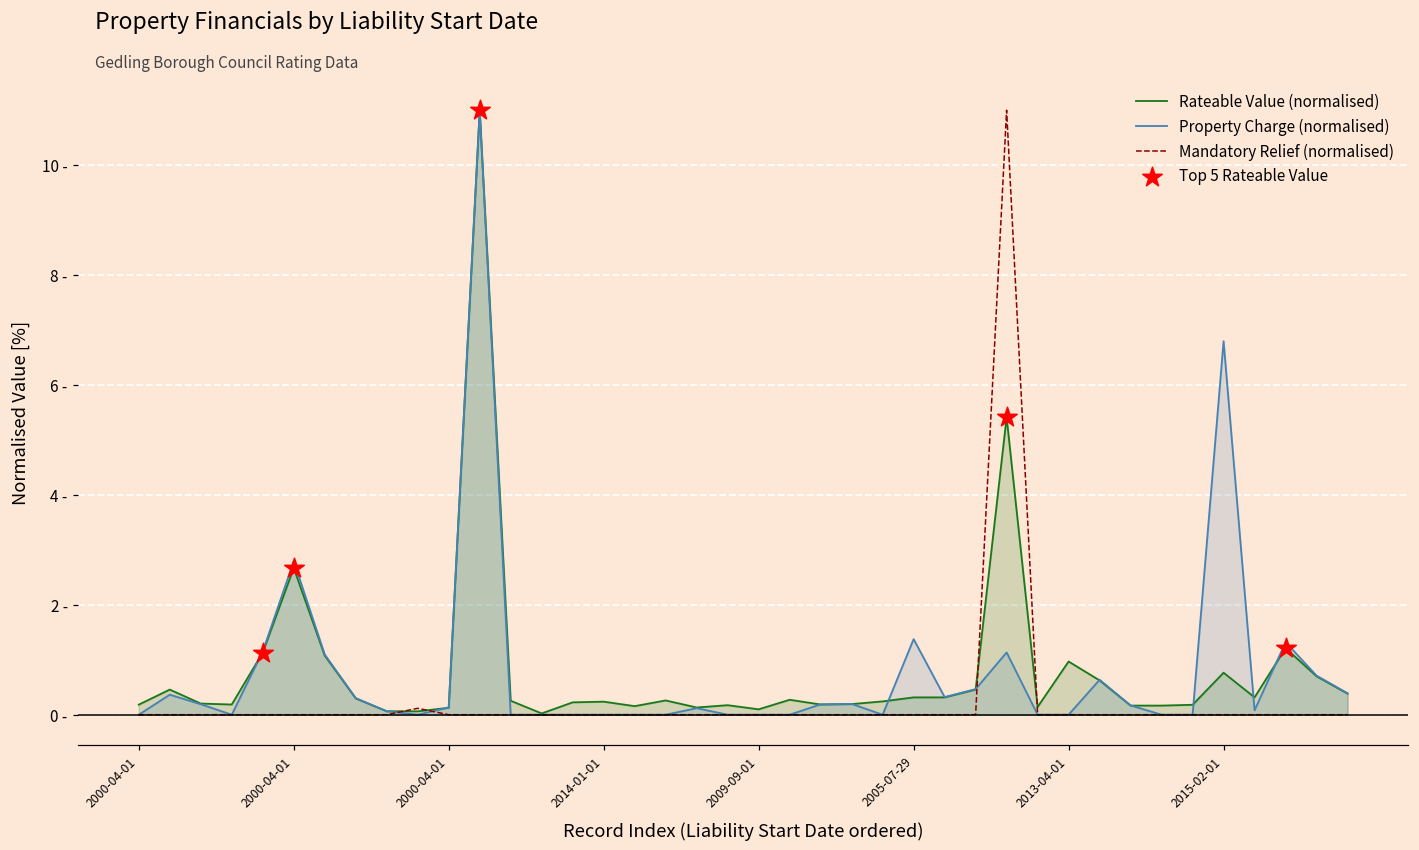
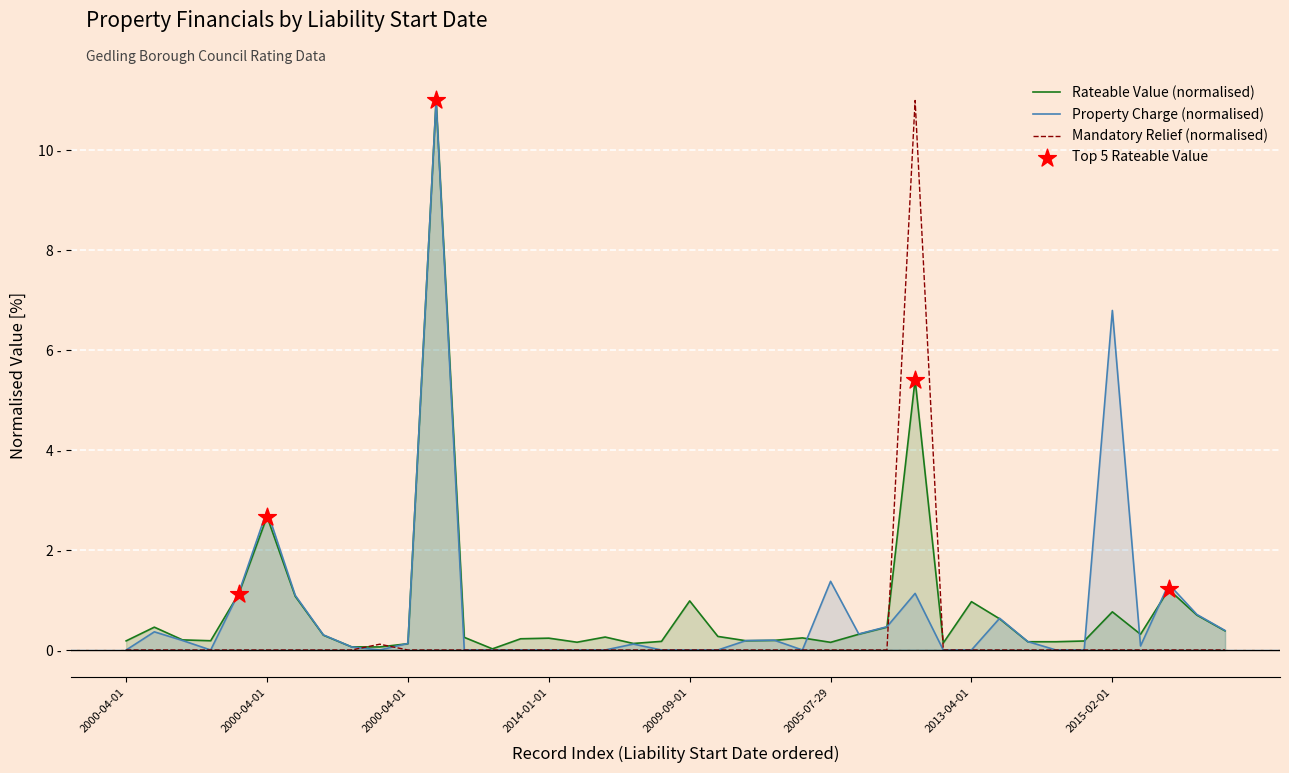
  {
    "Rateable Value (normalised)": {
-     "2009-09-01": "0.1 -",
-     "2005-07-29": "0.3 -",
+     "2009-09-01": "1.0 -",
+     "2005-07-29": "0.2 -",
      "2013-04-01": "1.0 -",
      "2015-02-01": "0.8 -"
    },
    "Property Charge (normalised)": {
      "2005-07-29": "1.4 -",
      "2015-02-01": "6.8 -"
    },
    "Mandatory Relief (normalised)": {
      "2005-07-29": "0.0 -",
      "2015-02-01": "0.0 -"
    }
  }
